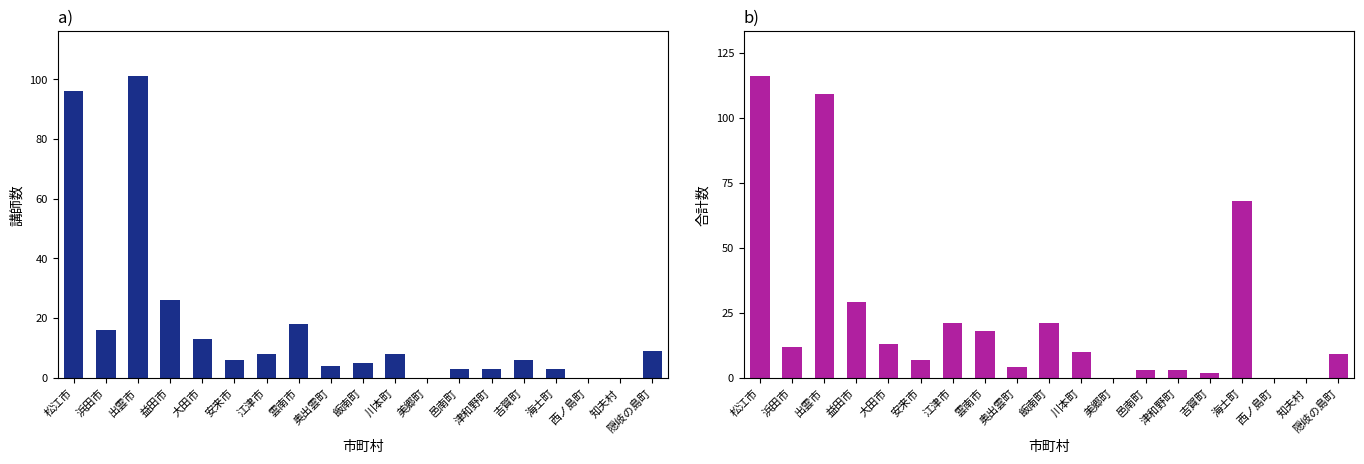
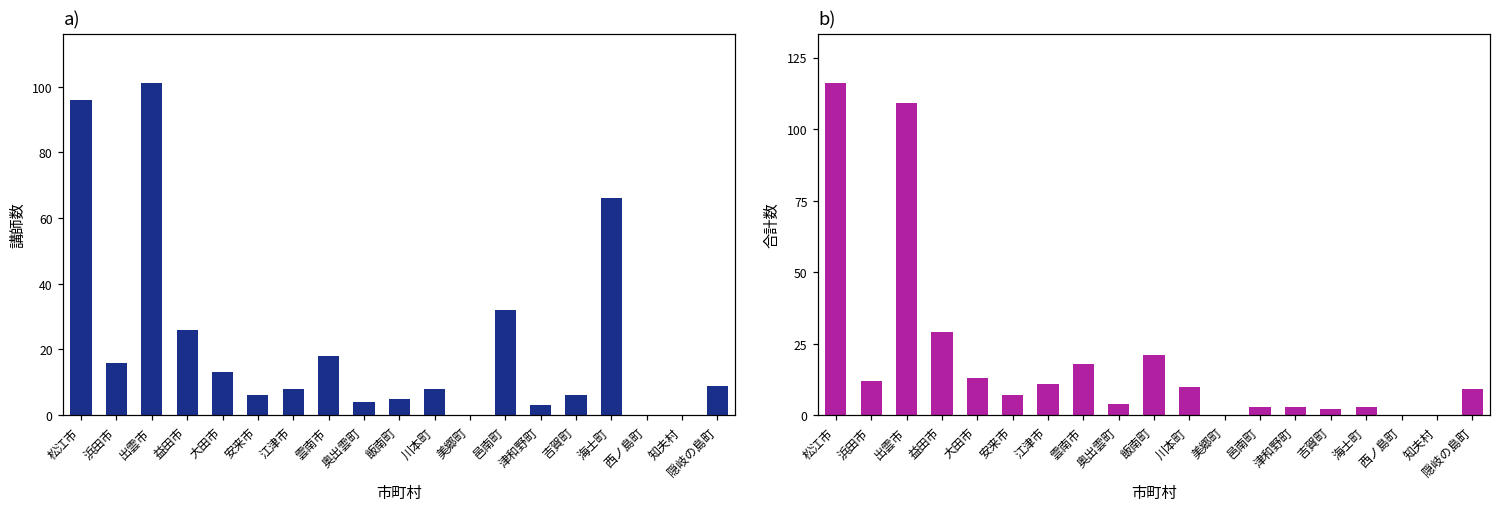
  {
    "a)": {
      "松江市": 96,
      "浜田市": 16,
      "出雲市": 101,
      "益田市": 26,
      "大田市": 13,
      "安来市": 6,
      "江津市": 8,
      "雲南市": 18,
      "奥出雲町": 4,
      "飯南町": 5,
      "川本町": 8,
      "美郷町": 0,
-     "邑南町": 3,
+     "邑南町": 32,
      "津和野町": 3,
      "吉賀町": 6,
-     "海士町": 3,
+     "海士町": 66,
      "西ノ島町": 0,
      "知夫村": 0,
      "隠岐の島町": 9
    },
    "b)": {
      "松江市": 116,
      "浜田市": 12,
      "出雲市": 109,
      "益田市": 29,
      "大田市": 13,
      "安来市": 7,
-     "江津市": 21,
+     "江津市": 11,
      "雲南市": 18,
      "奥出雲町": 4,
      "飯南町": 21,
      "川本町": 10,
      "美郷町": 0,
      "邑南町": 3,
      "津和野町": 3,
      "吉賀町": 2,
-     "海士町": 68,
+     "海士町": 3,
      "西ノ島町": 0,
      "知夫村": 0,
      "隠岐の島町": 9
    }
  }
